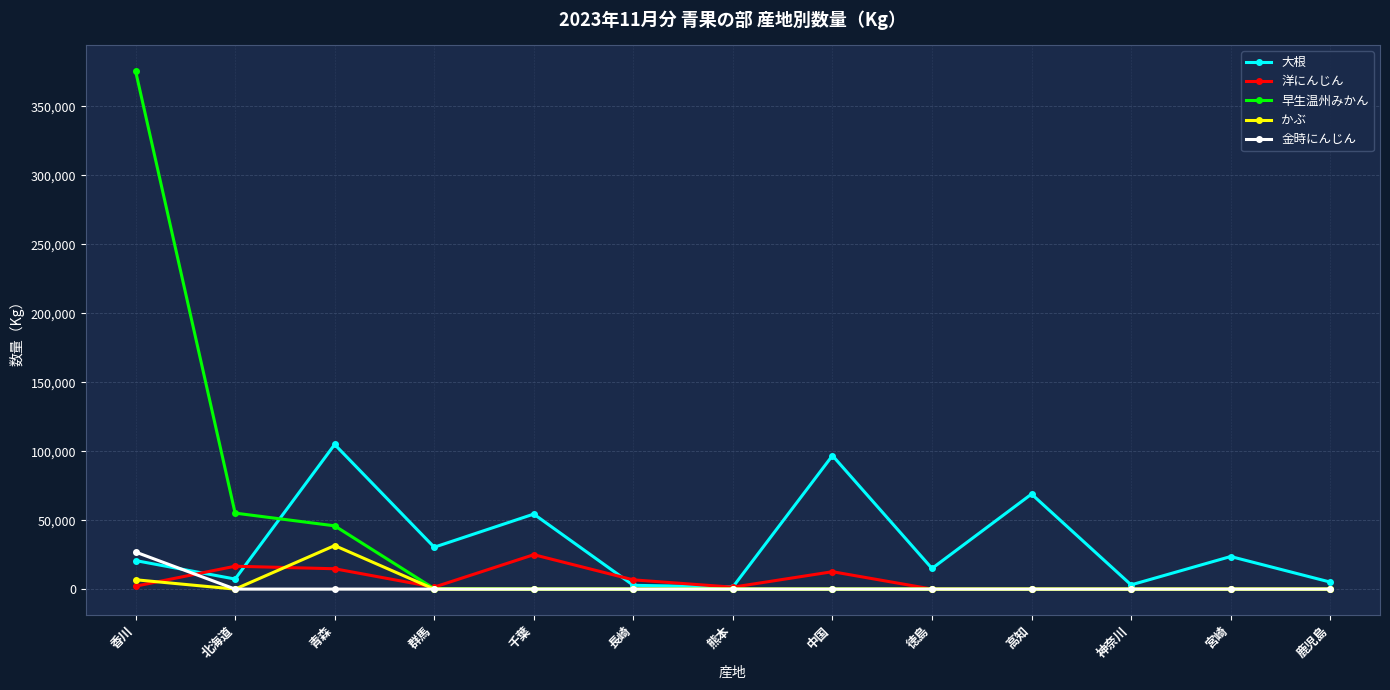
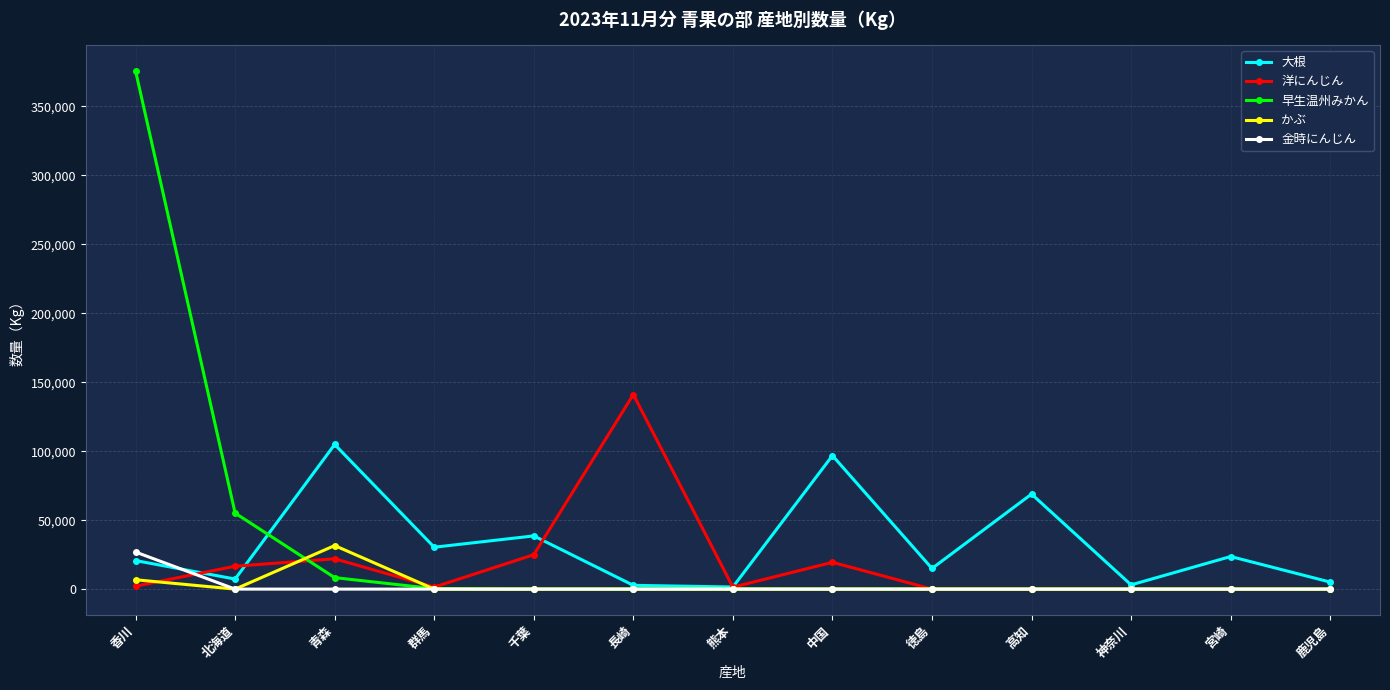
  {
    "大根": {
      "香川": "21,000",
      "北海道": "7,000",
      "青森": "105,000",
      "群馬": "30,000",
-     "千葉": "54,000",
+     "千葉": "39,000",
      "長崎": "3,000",
      "中国": "97,000",
      "徳島": "15,000",
      "高知": "69,000",
      "神奈川": "3,000",
      "宮崎": "24,000",
      "鹿児島": "5,000"
    },
    "洋にんじん": {
      "香川": "2,000",
      "北海道": "17,000",
-     "青森": "15,000",
+     "青森": "22,000",
      "千葉": "25,000",
-     "長崎": "7,000",
-     "中国": "13,000"
+     "長崎": "141,000",
+     "中国": "19,000"
    },
    "早生温州みかん": {
      "香川": "376,000",
      "北海道": "55,000",
-     "青森": "46,000"
+     "青森": "8,000"
    },
    "かぶ": {
      "香川": "7,000",
      "青森": "32,000"
    },
    "金時にんじん": {
      "香川": "27,000",
      "青森": "0"
    }
  }
